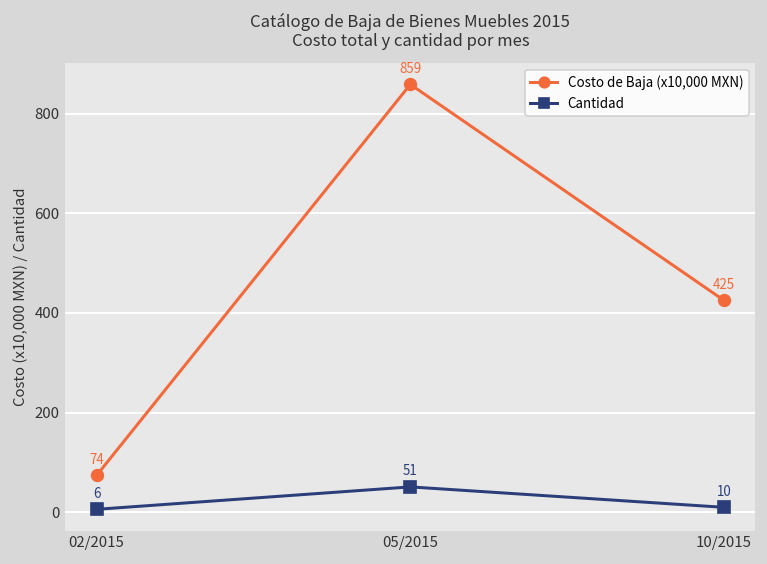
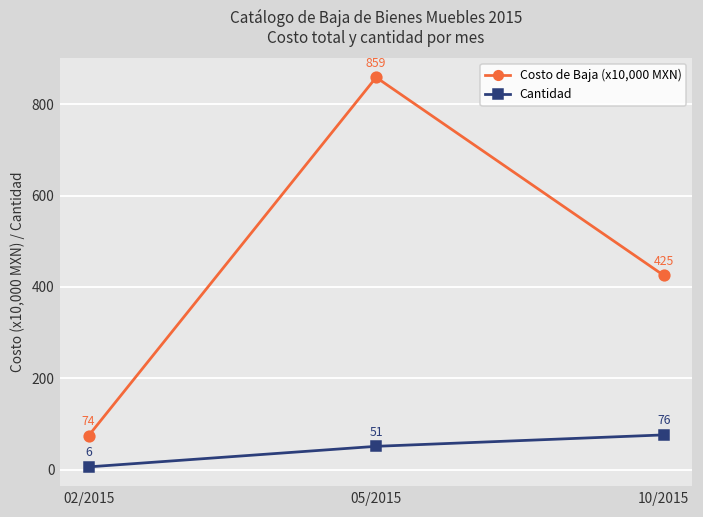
  {
    "Costo de Baja (x10,000 MXN)": {
      "02/2015": 74,
      "05/2015": 859,
      "10/2015": 425
    },
    "Cantidad": {
      "02/2015": 6,
      "05/2015": 51,
-     "10/2015": 10
+     "10/2015": 76
    }
  }
